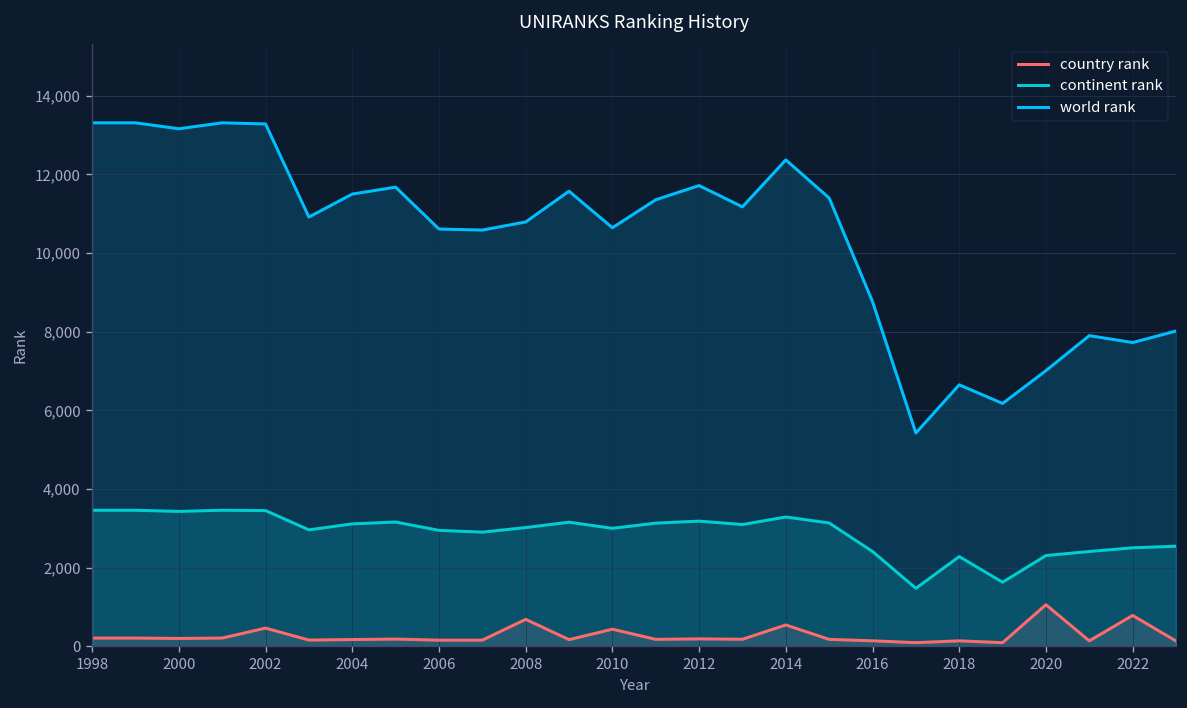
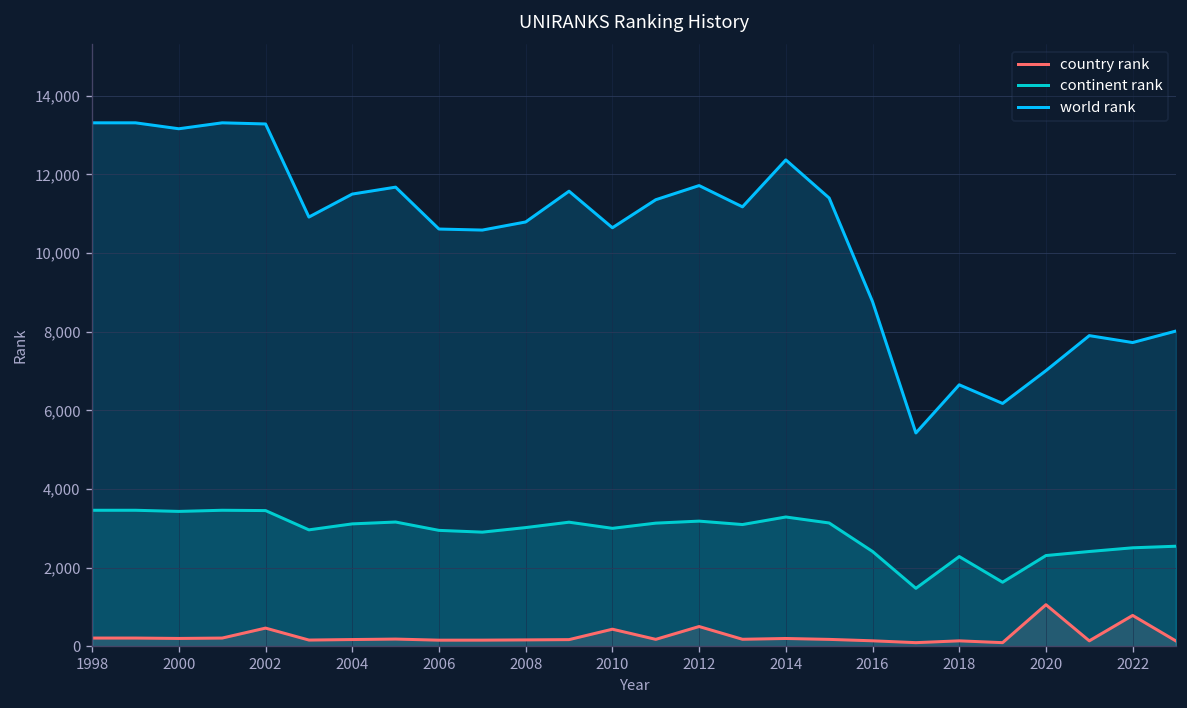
  {
    "country rank": {
      "1998": "200",
      "2000": "200",
      "2002": "500",
      "2004": "200",
      "2006": "200",
-     "2008": "700",
+     "2008": "200",
      "2010": "400",
-     "2012": "200",
-     "2014": "500",
+     "2012": "500",
+     "2014": "200",
      "2016": "100",
      "2018": "100",
      "2020": "1,100",
      "2022": "800"
    }
  }
